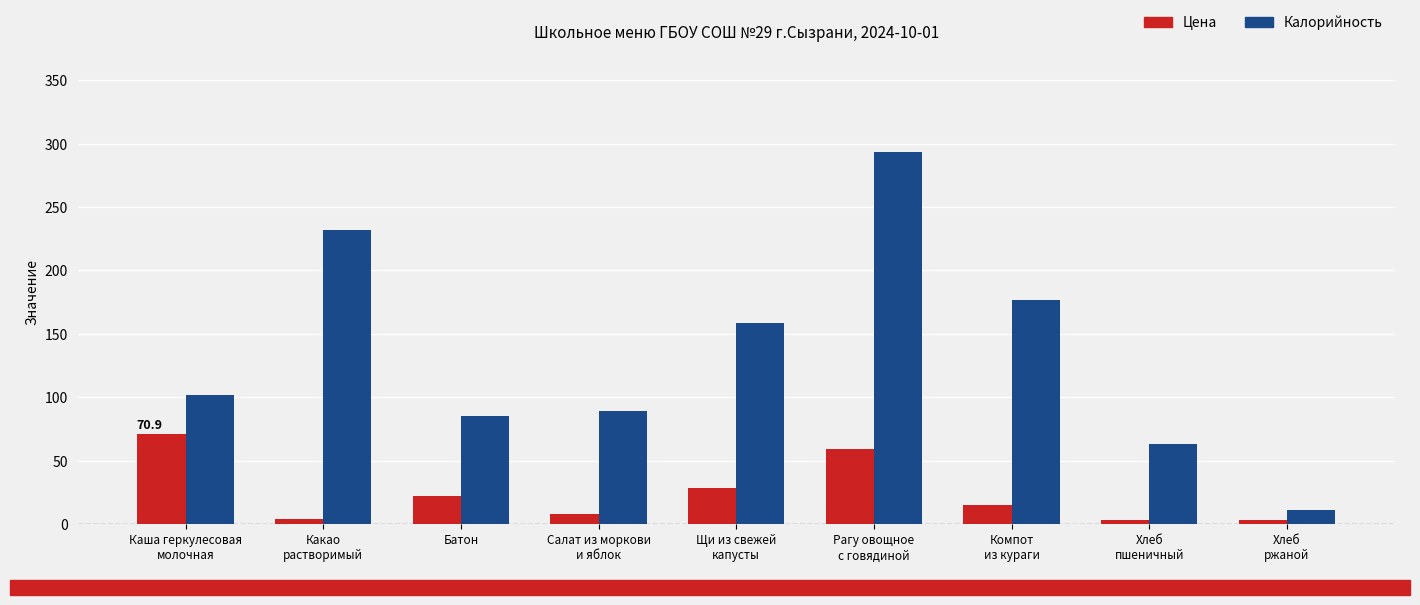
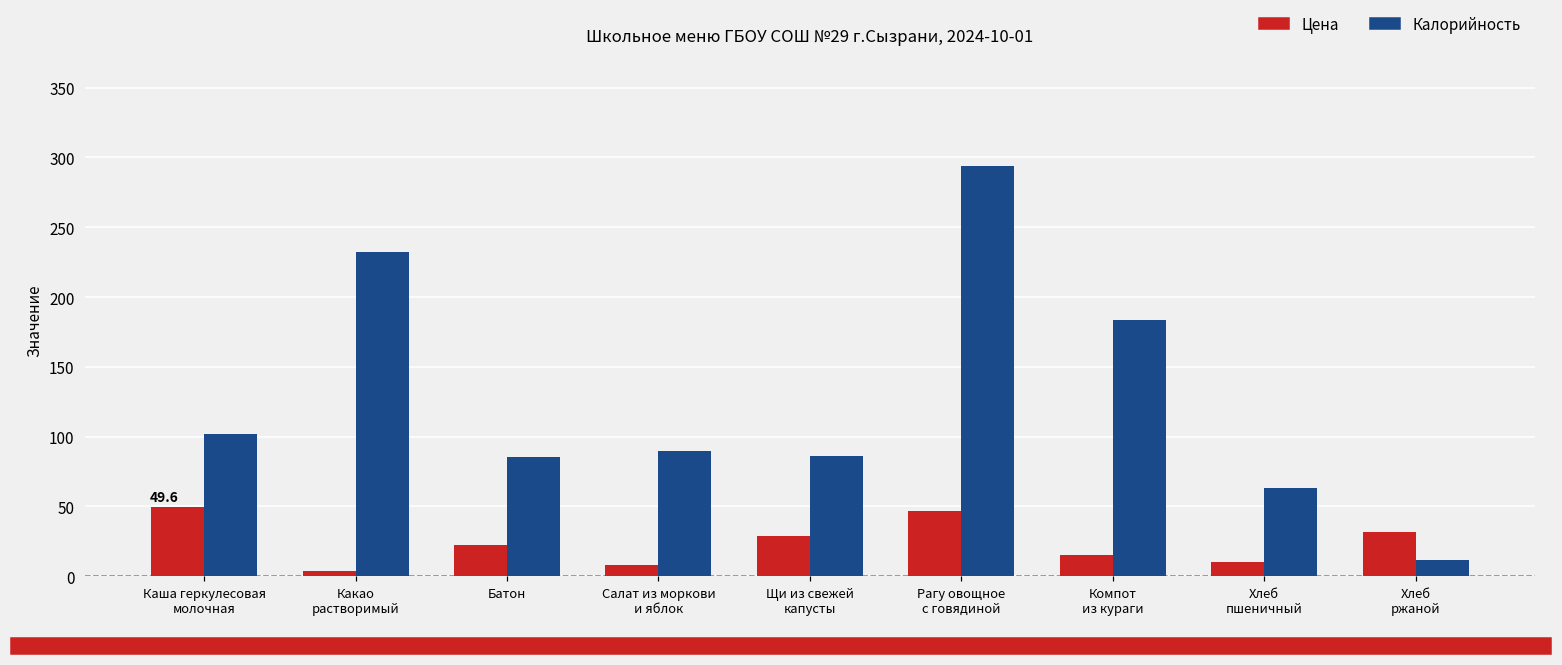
  {
    "Цена": {
-     "Каша геркулесовая молочная": 70.9,
-     "Рагу овощное с говядиной": 59,
-     "Хлеб пшеничный": 3,
-     "Хлеб ржаной": 3
+     "Каша геркулесовая молочная": 49.6,
+     "Рагу овощное с говядиной": 47,
+     "Хлеб пшеничный": 10,
+     "Хлеб ржаной": 32
    },
    "Калорийность": {
      "Каша геркулесовая молочная": 102,
      "Какао растворимый": 232,
      "Батон": 85,
      "Салат из моркови и яблок": 89,
-     "Щи из свежей капусты": 159,
+     "Щи из свежей капусты": 86,
      "Рагу овощное с говядиной": 294,
-     "Компот из кураги": 176,
+     "Компот из кураги": 184,
      "Хлеб пшеничный": 63,
      "Хлеб ржаной": 11
    }
  }
